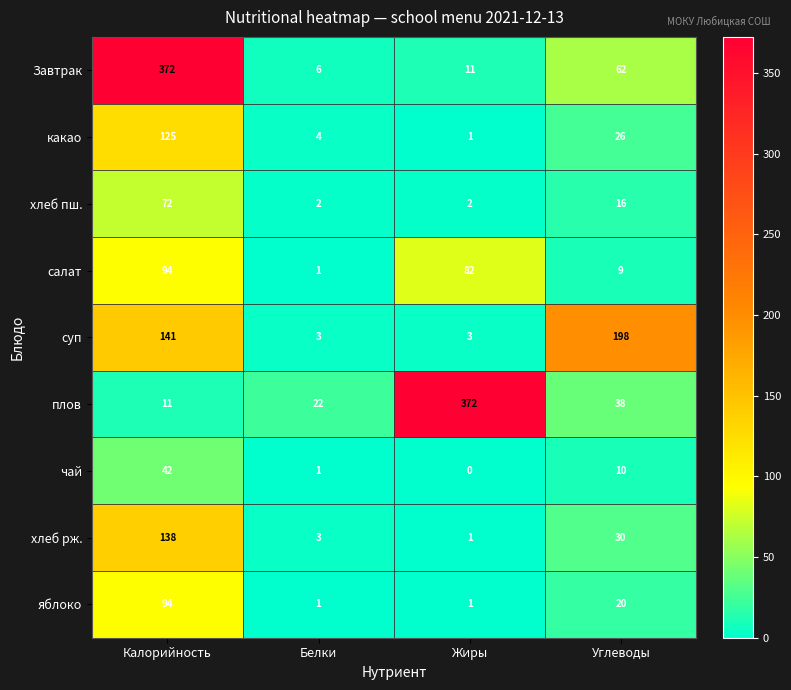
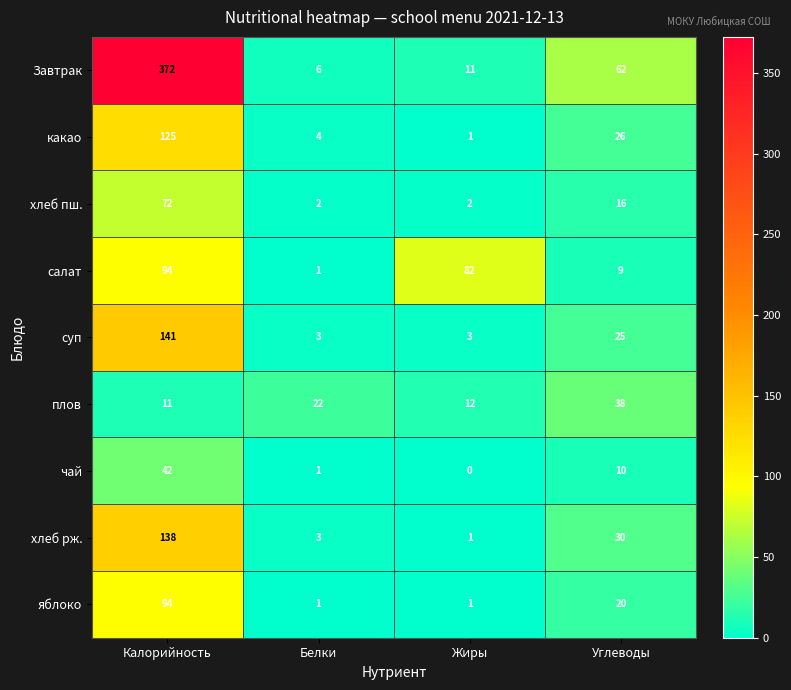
  {
    "Завтрак": {
      "Калорийность": 372,
      "Белки": 6,
      "Жиры": 11,
      "Углеводы": 62
    },
    "какао": {
      "Калорийность": 125,
      "Белки": 4,
      "Жиры": 1,
      "Углеводы": 26
    },
    "хлеб пш.": {
      "Калорийность": 72,
      "Белки": 2,
      "Жиры": 2,
      "Углеводы": 16
    },
    "салат": {
      "Калорийность": 94,
      "Белки": 1,
      "Жиры": 82,
      "Углеводы": 9
    },
    "суп": {
      "Калорийность": 141,
      "Белки": 3,
      "Жиры": 3,
-     "Углеводы": 198
+     "Углеводы": 25
    },
    "плов": {
      "Калорийность": 11,
      "Белки": 22,
-     "Жиры": 372,
+     "Жиры": 12,
      "Углеводы": 38
    },
    "чай": {
      "Калорийность": 42,
      "Белки": 1,
      "Жиры": 0,
      "Углеводы": 10
    },
    "хлеб рж.": {
      "Калорийность": 138,
      "Белки": 3,
      "Жиры": 1,
      "Углеводы": 30
    },
    "яблоко": {
      "Калорийность": 94,
      "Белки": 1,
      "Жиры": 1,
      "Углеводы": 20
    }
  }
